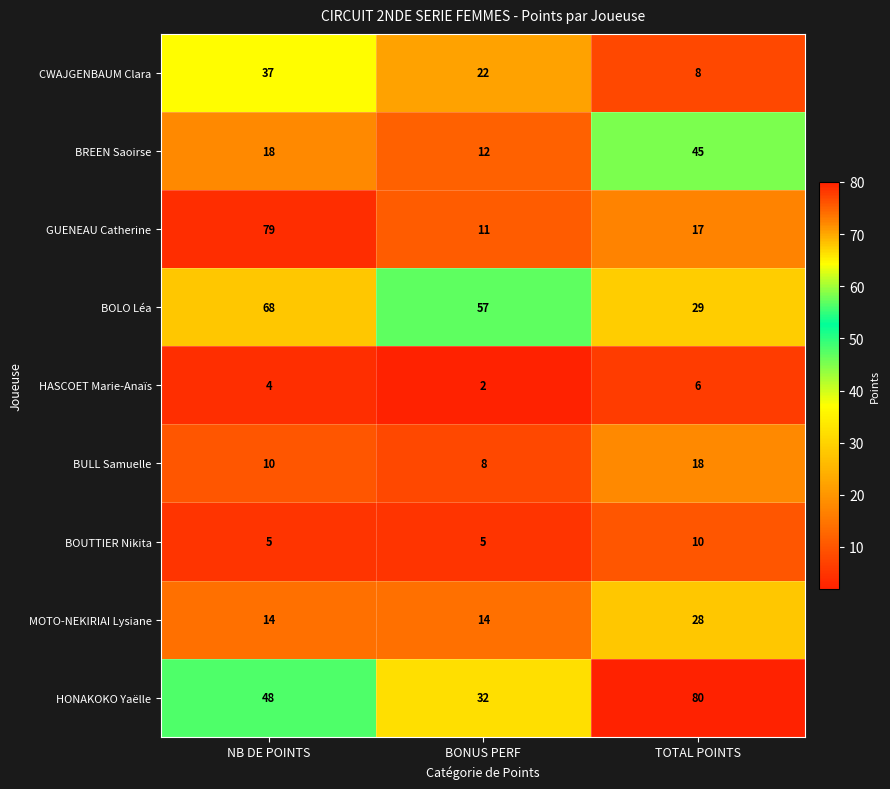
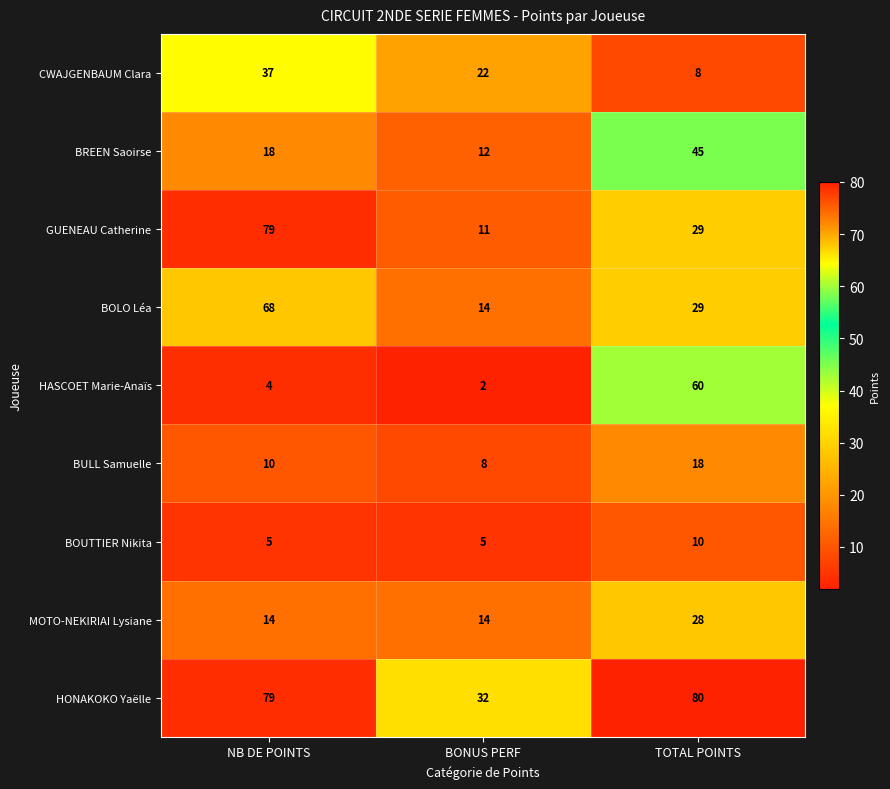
  {
    "CWAJGENBAUM Clara": {
      "NB DE POINTS": 37,
      "BONUS PERF": 22,
      "TOTAL POINTS": 8
    },
    "BREEN Saoirse": {
      "NB DE POINTS": 18,
      "BONUS PERF": 12,
      "TOTAL POINTS": 45
    },
    "GUENEAU Catherine": {
      "NB DE POINTS": 79,
      "BONUS PERF": 11,
-     "TOTAL POINTS": 17
+     "TOTAL POINTS": 29
    },
    "BOLO Léa": {
      "NB DE POINTS": 68,
-     "BONUS PERF": 57,
+     "BONUS PERF": 14,
      "TOTAL POINTS": 29
    },
    "HASCOET Marie-Anaïs": {
      "NB DE POINTS": 4,
      "BONUS PERF": 2,
-     "TOTAL POINTS": 6
+     "TOTAL POINTS": 60
    },
    "BULL Samuelle": {
      "NB DE POINTS": 10,
      "BONUS PERF": 8,
      "TOTAL POINTS": 18
    },
    "BOUTTIER Nikita": {
      "NB DE POINTS": 5,
      "BONUS PERF": 5,
      "TOTAL POINTS": 10
    },
    "MOTO-NEKIRIAI Lysiane": {
      "NB DE POINTS": 14,
      "BONUS PERF": 14,
      "TOTAL POINTS": 28
    },
    "HONAKOKO Yaëlle": {
-     "NB DE POINTS": 48,
+     "NB DE POINTS": 79,
      "BONUS PERF": 32,
      "TOTAL POINTS": 80
    }
  }
